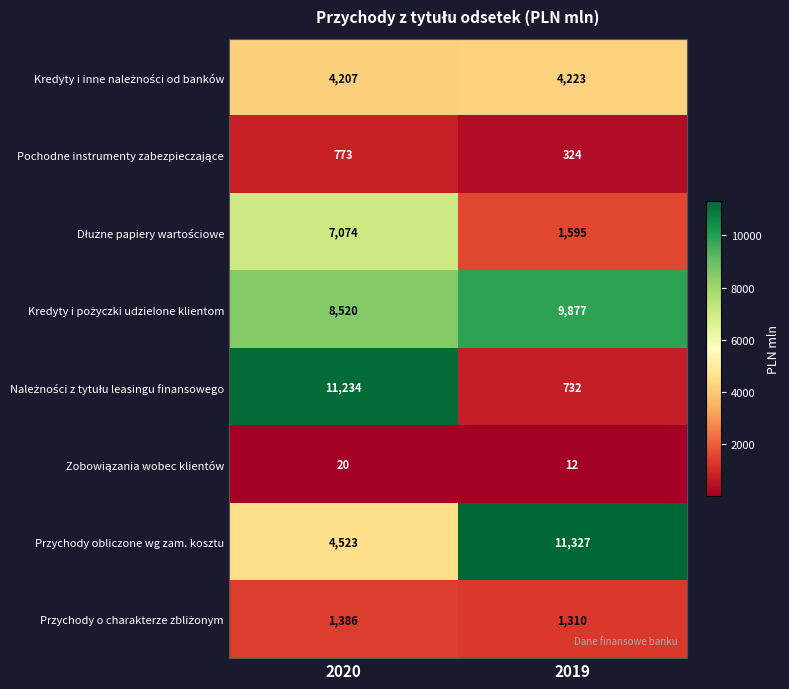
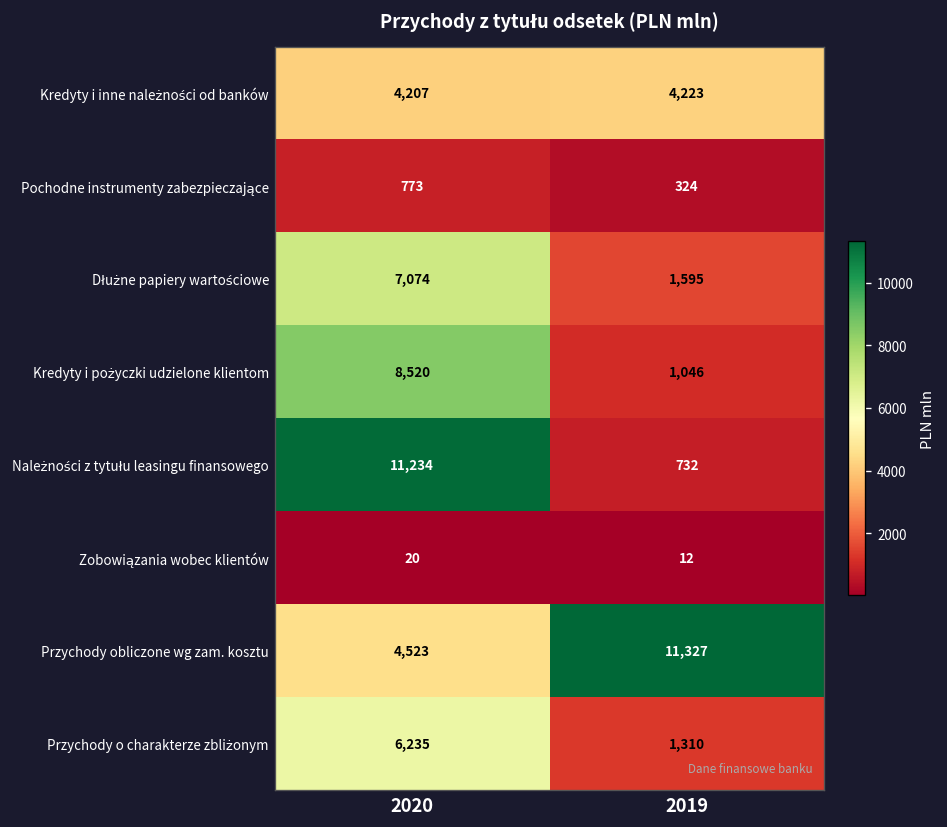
  {
    "Kredyty i inne należności od banków": {
      "2020": "4,207",
      "2019": "4,223"
    },
    "Pochodne instrumenty zabezpieczające": {
      "2020": "773",
      "2019": "324"
    },
    "Dłużne papiery wartościowe": {
      "2020": "7,074",
      "2019": "1,595"
    },
    "Kredyty i pożyczki udzielone klientom": {
      "2020": "8,520",
-     "2019": "9,877"
+     "2019": "1,046"
    },
    "Należności z tytułu leasingu finansowego": {
      "2020": "11,234",
      "2019": "732"
    },
    "Zobowiązania wobec klientów": {
      "2020": "20",
      "2019": "12"
    },
    "Przychody obliczone wg zam. kosztu": {
      "2020": "4,523",
      "2019": "11,327"
    },
    "Przychody o charakterze zbliżonym": {
-     "2020": "1,386"
+     "2020": "6,235"
    }
  }
